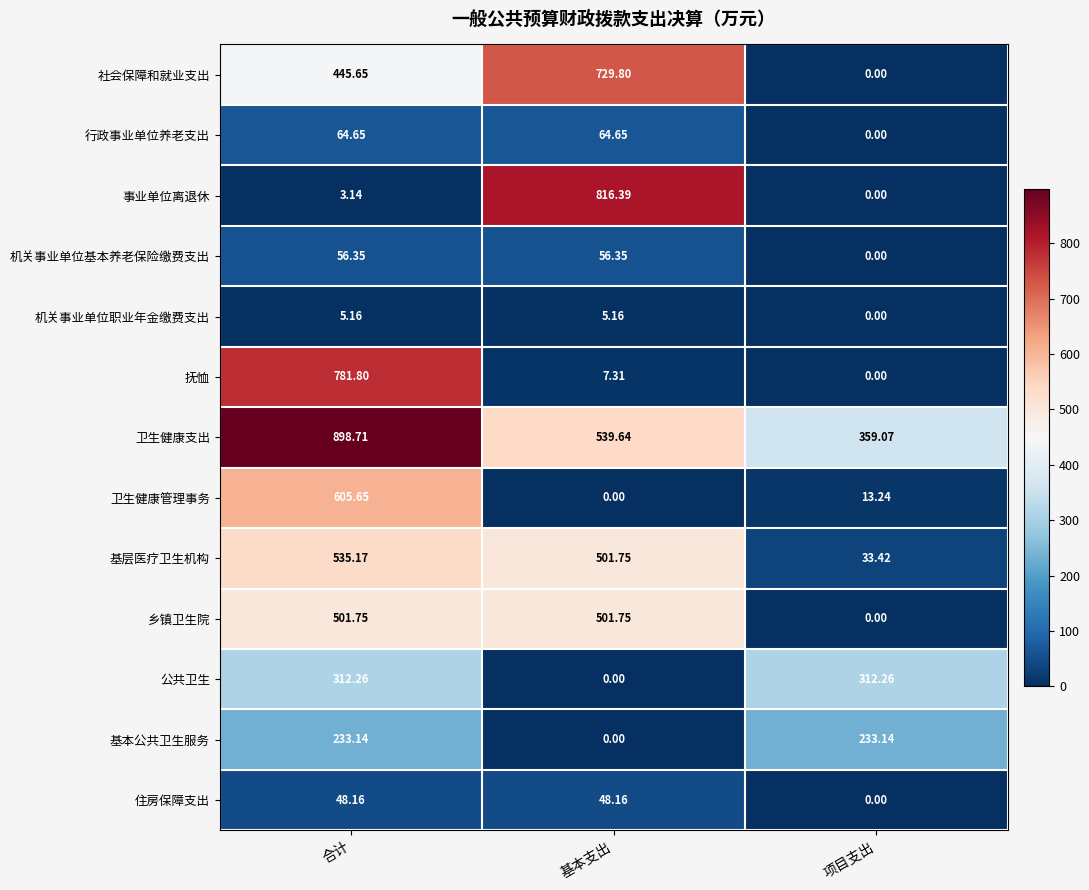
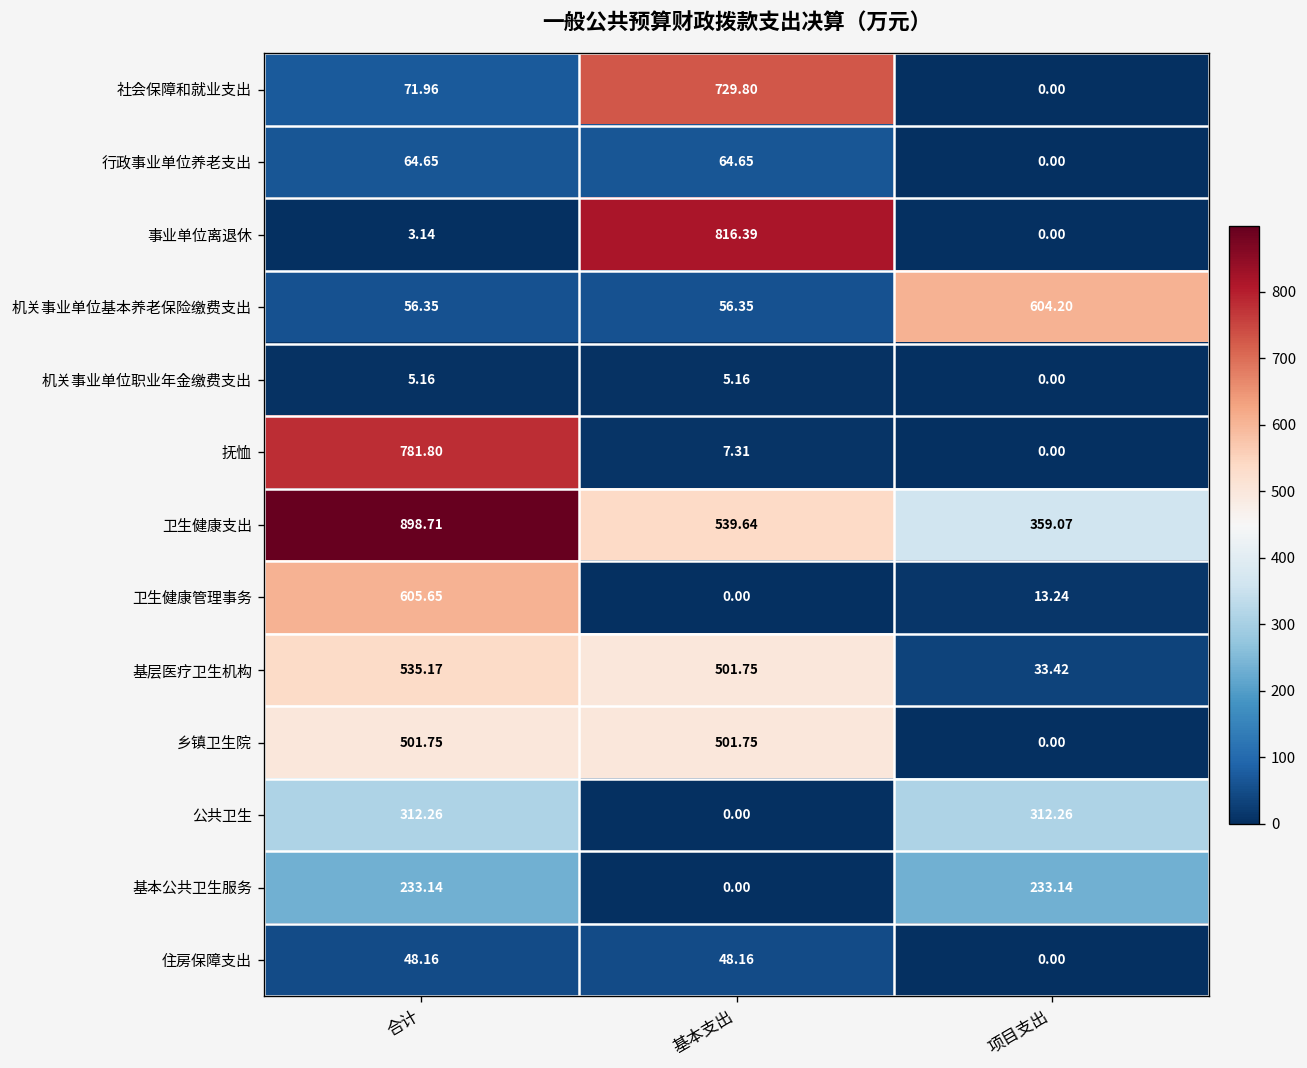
  {
    "社会保障和就业支出": {
-     "合计": 445.65,
+     "合计": 71.96,
      "基本支出": 729.80,
      "项目支出": 0.00
    },
    "行政事业单位养老支出": {
      "合计": 64.65,
      "基本支出": 64.65,
      "项目支出": 0.00
    },
    "事业单位离退休": {
      "合计": 3.14,
      "基本支出": 816.39,
      "项目支出": 0.00
    },
    "机关事业单位基本养老保险缴费支出": {
      "合计": 56.35,
      "基本支出": 56.35,
-     "项目支出": 0.00
+     "项目支出": 604.20
    },
    "机关事业单位职业年金缴费支出": {
      "合计": 5.16,
      "基本支出": 5.16,
      "项目支出": 0.00
    },
    "抚恤": {
      "合计": 781.80,
      "基本支出": 7.31,
      "项目支出": 0.00
    },
    "卫生健康支出": {
      "合计": 898.71,
      "基本支出": 539.64,
      "项目支出": 359.07
    },
    "卫生健康管理事务": {
      "合计": 605.65,
      "基本支出": 0.00,
      "项目支出": 13.24
    },
    "基层医疗卫生机构": {
      "合计": 535.17,
      "基本支出": 501.75,
      "项目支出": 33.42
    },
    "乡镇卫生院": {
      "合计": 501.75,
      "基本支出": 501.75,
      "项目支出": 0.00
    },
    "公共卫生": {
      "合计": 312.26,
      "基本支出": 0.00,
      "项目支出": 312.26
    },
    "基本公共卫生服务": {
      "合计": 233.14,
      "基本支出": 0.00,
      "项目支出": 233.14
    },
    "住房保障支出": {
      "合计": 48.16,
      "基本支出": 48.16,
      "项目支出": 0.00
    }
  }
